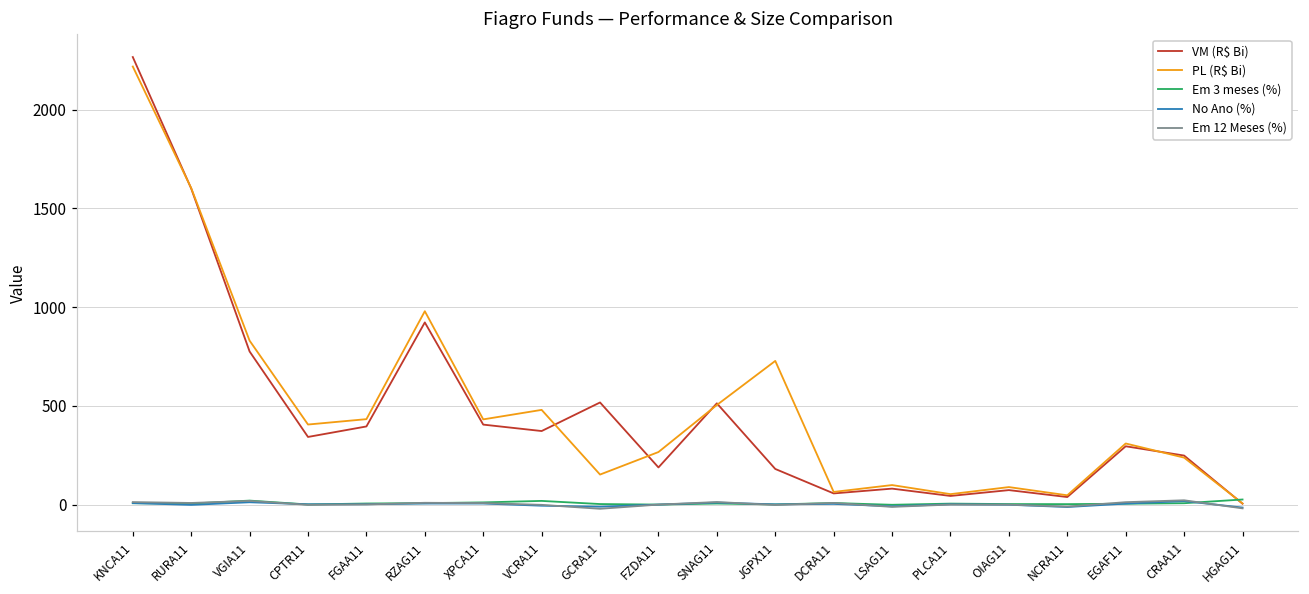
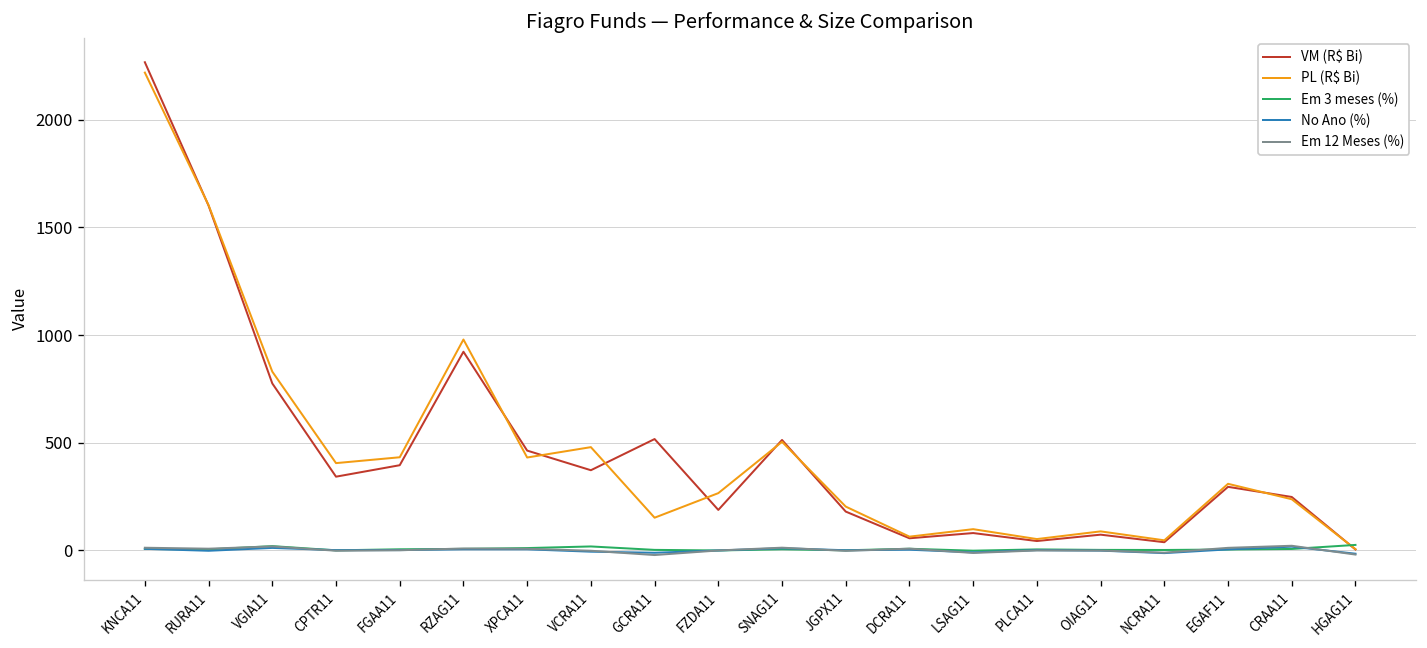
  {
    "VM (R$ Bi)": {
      "KNCA11": 2270,
      "VGIA11": 780,
      "CPTR11": 340,
      "FGAA11": 400,
      "RZAG11": 920,
-     "XPCA11": 410,
+     "XPCA11": 460,
      "VCRA11": 370,
      "GCRA11": 520,
      "FZDA11": 190,
      "JGPX11": 180,
      "LSAG11": 80,
      "OIAG11": 70
    },
    "PL (R$ Bi)": {
      "KNCA11": 2220,
      "VGIA11": 830,
      "CPTR11": 410,
      "FGAA11": 430,
      "RZAG11": 980,
      "XPCA11": 430,
      "VCRA11": 480,
      "GCRA11": 150,
      "FZDA11": 270,
-     "JGPX11": 730,
+     "JGPX11": 200,
      "LSAG11": 100,
      "OIAG11": 90
    },
    "Em 3 meses (%)": {
      "VCRA11": 20,
      "HGAG11": 30
    }
  }
